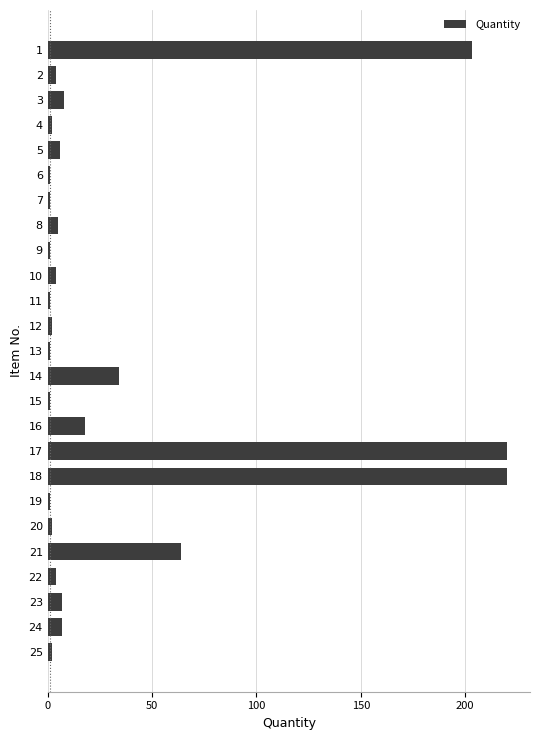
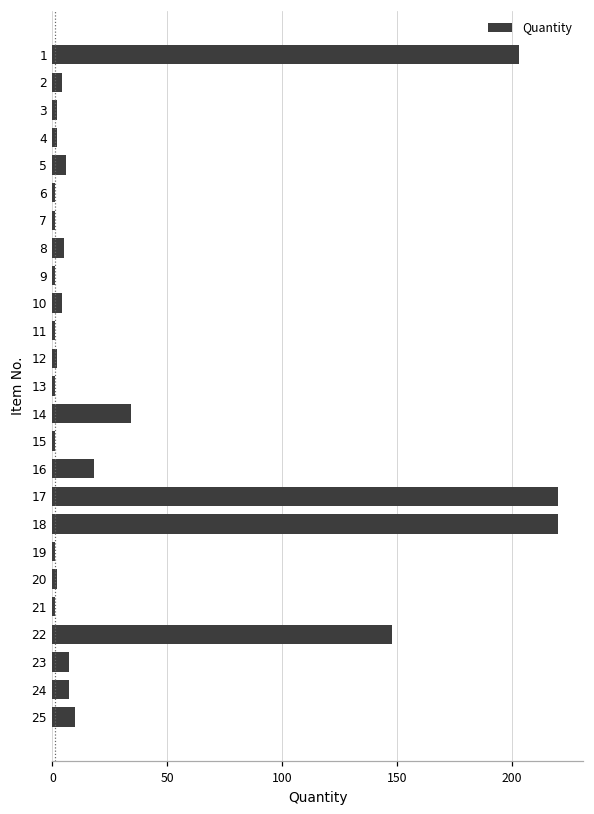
  {
    "1": 203,
    "2": 4,
-   "3": 8,
+   "3": 2,
    "4": 2,
    "5": 6,
    "8": 5,
    "10": 4,
    "12": 2,
    "14": 34,
    "16": 18,
    "17": 220,
    "18": 220,
    "20": 2,
-   "21": 64,
-   "22": 4,
+   "21": 1,
+   "22": 148,
    "23": 7,
    "24": 7,
-   "25": 2
+   "25": 10
  }
